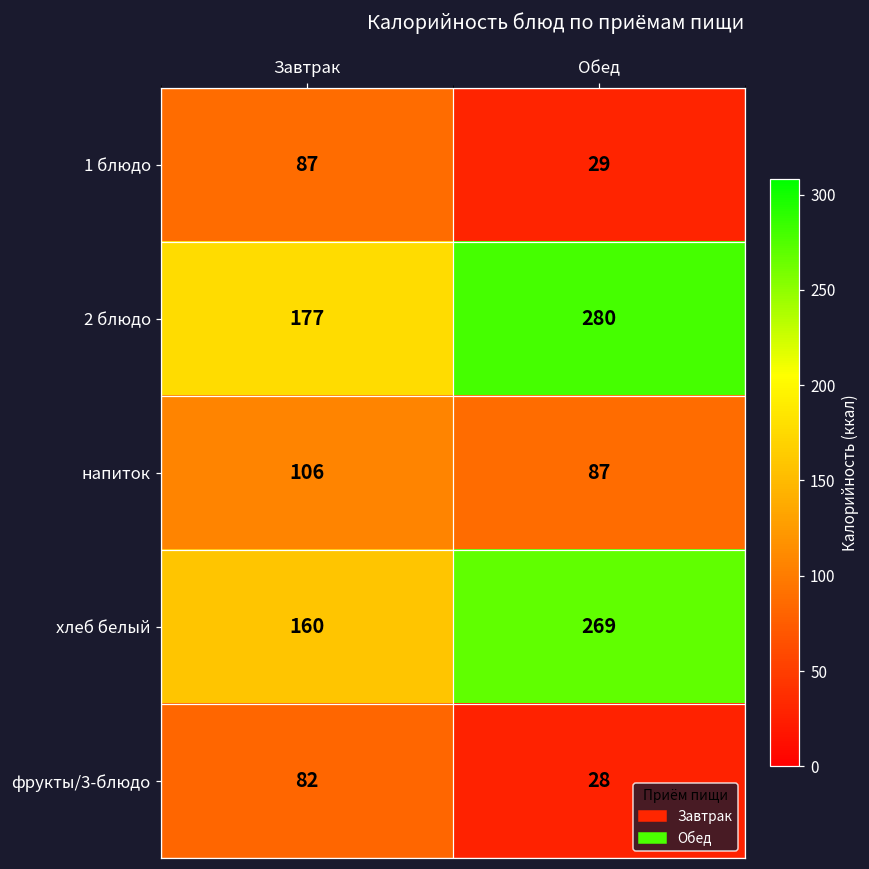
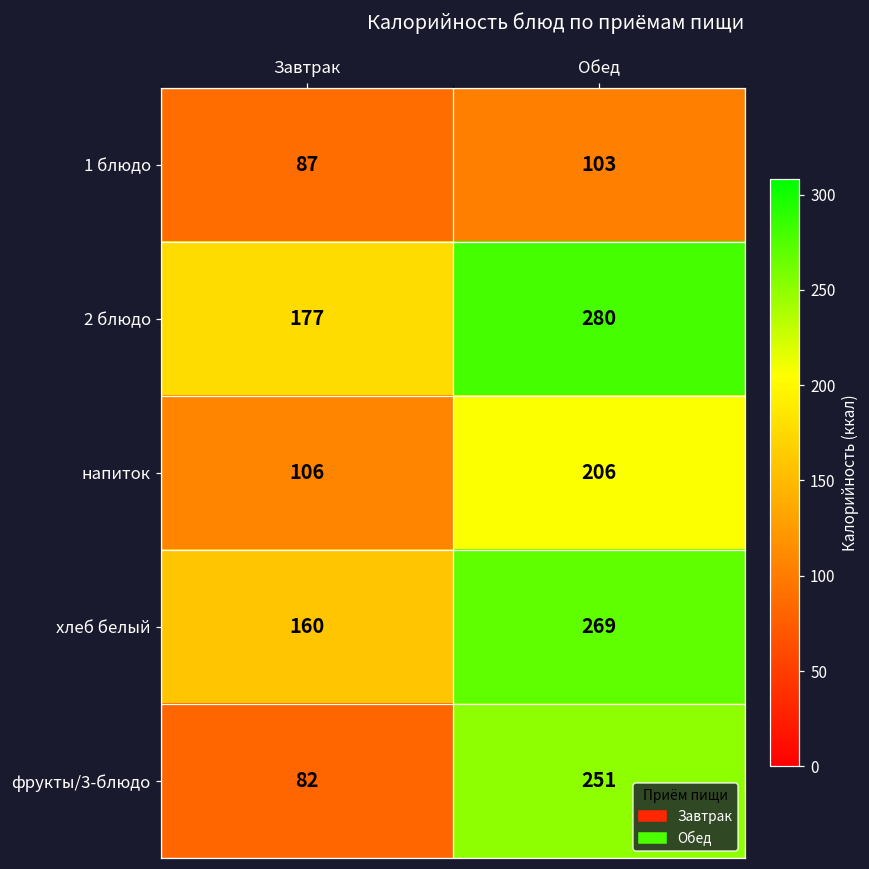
  {
    "1 блюдо": {
      "Завтрак": 87,
-     "Обед": 29
+     "Обед": 103
    },
    "2 блюдо": {
      "Завтрак": 177,
      "Обед": 280
    },
    "напиток": {
      "Завтрак": 106,
-     "Обед": 87
+     "Обед": 206
    },
    "хлеб белый": {
      "Завтрак": 160,
      "Обед": 269
    },
    "фрукты/3-блюдо": {
      "Завтрак": 82,
-     "Обед": 28
+     "Обед": 251
    }
  }
